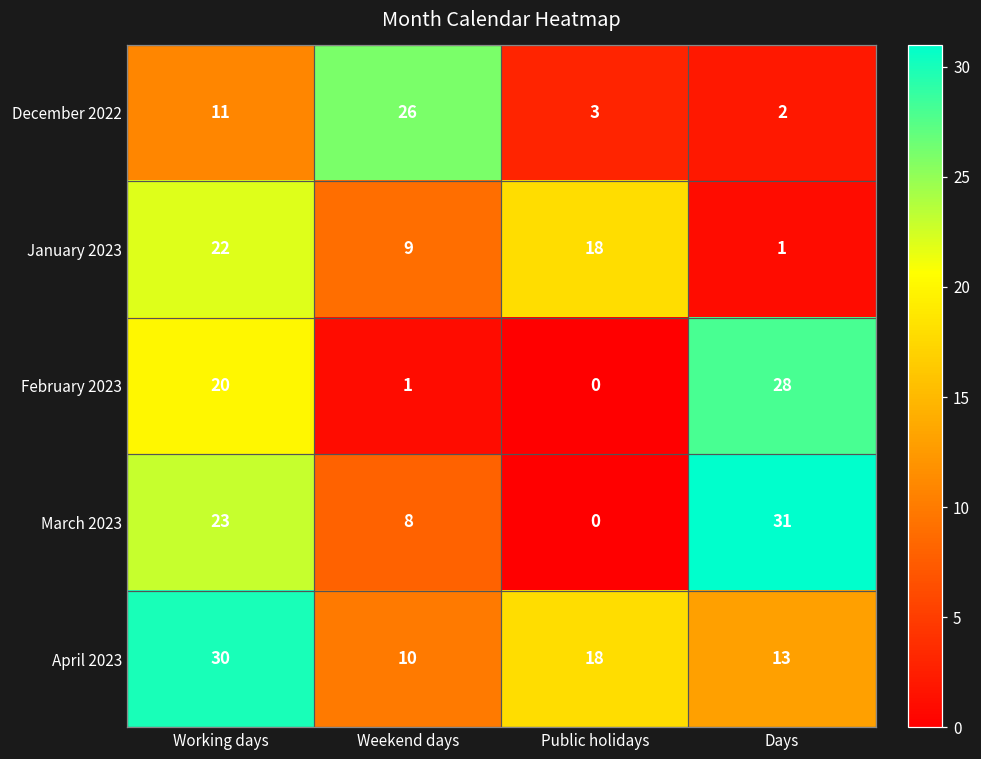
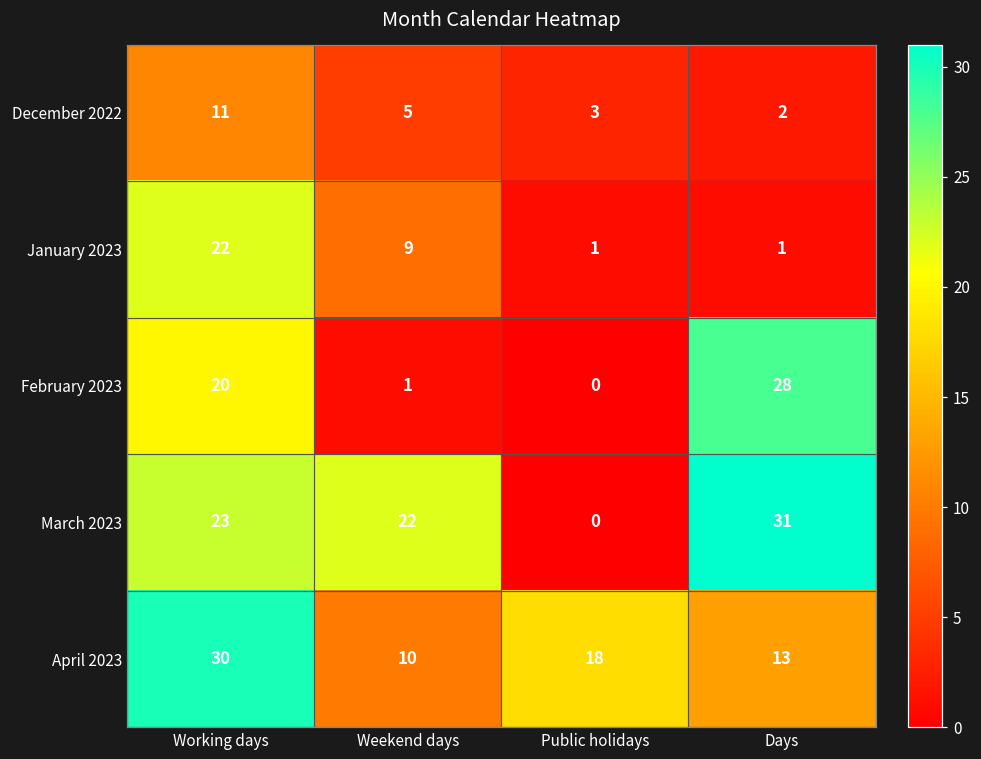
  {
    "December 2022": {
      "Working days": 11,
-     "Weekend days": 26,
+     "Weekend days": 5,
      "Public holidays": 3,
      "Days": 2
    },
    "January 2023": {
      "Working days": 22,
      "Weekend days": 9,
-     "Public holidays": 18,
+     "Public holidays": 1,
      "Days": 1
    },
    "February 2023": {
      "Working days": 20,
      "Weekend days": 1,
      "Public holidays": 0,
      "Days": 28
    },
    "March 2023": {
      "Working days": 23,
-     "Weekend days": 8,
+     "Weekend days": 22,
      "Public holidays": 0,
      "Days": 31
    },
    "April 2023": {
      "Working days": 30,
      "Weekend days": 10,
      "Public holidays": 18,
      "Days": 13
    }
  }
